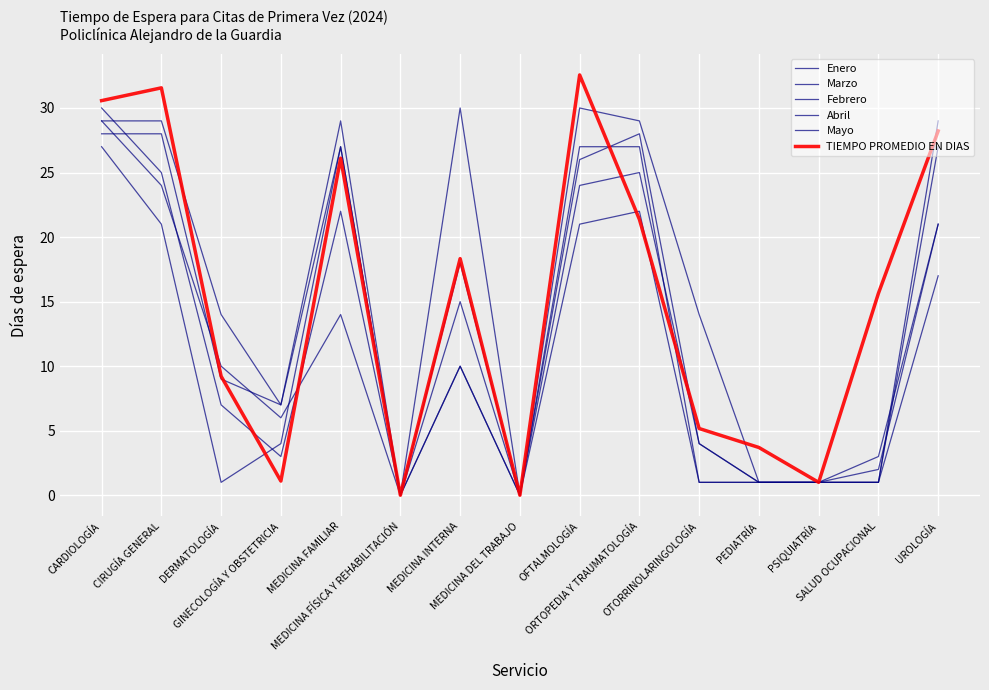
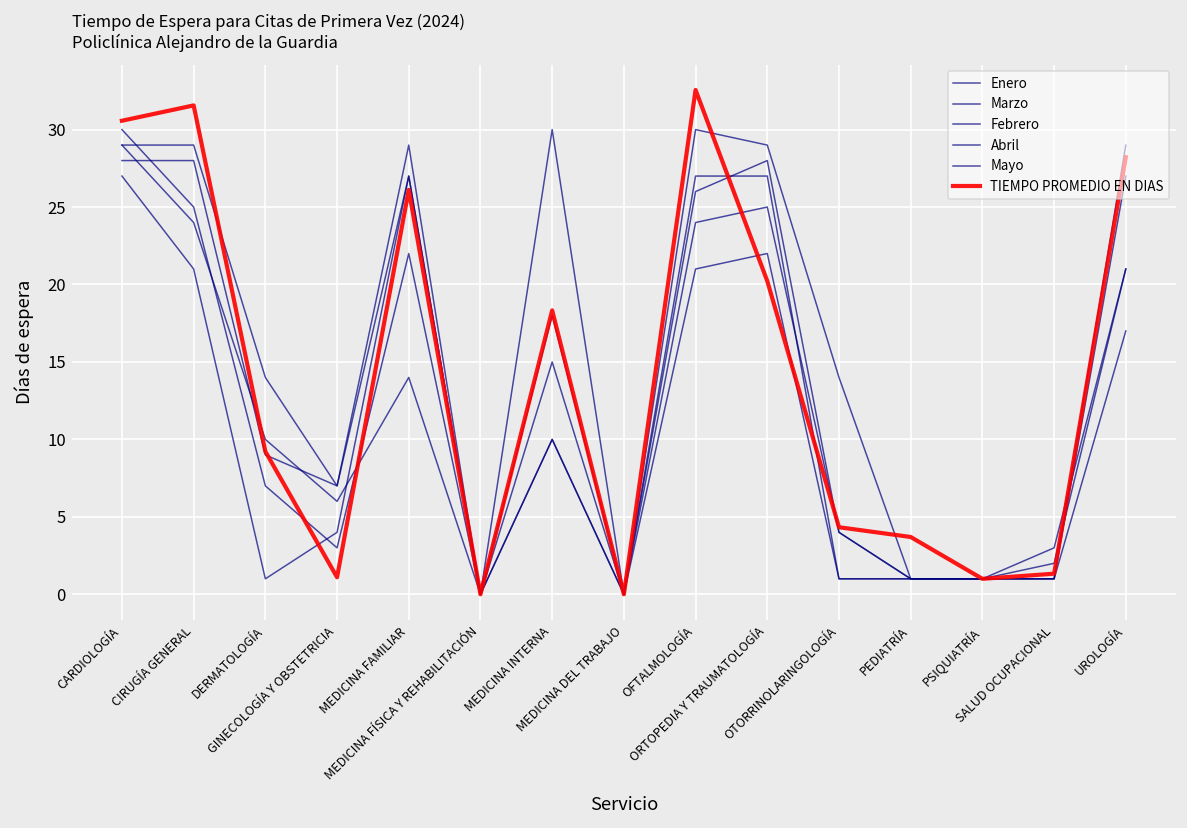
  {
    "TIEMPO PROMEDIO EN DIAS": {
      "CARDIOLOGÍA": 30.6,
      "CIRUGÍA GENERAL": 31.6,
      "DERMATOLOGÍA": 9.2,
      "GINECOLOGÍA Y OBSTETRICIA": 1.1,
      "MEDICINA FAMILIAR": 26.1,
      "MEDICINA INTERNA": 18.3,
      "OFTALMOLOGÍA": 32.6,
-     "ORTOPEDIA Y TRAUMATOLOGÍA": 21.4,
-     "OTORRINOLARINGOLOGÍA": 5.2,
+     "ORTOPEDIA Y TRAUMATOLOGÍA": 20.2,
+     "OTORRINOLARINGOLOGÍA": 4.3,
      "PEDIATRÍA": 3.7,
-     "SALUD OCUPACIONAL": 15.6
+     "SALUD OCUPACIONAL": 1.3
    }
  }
